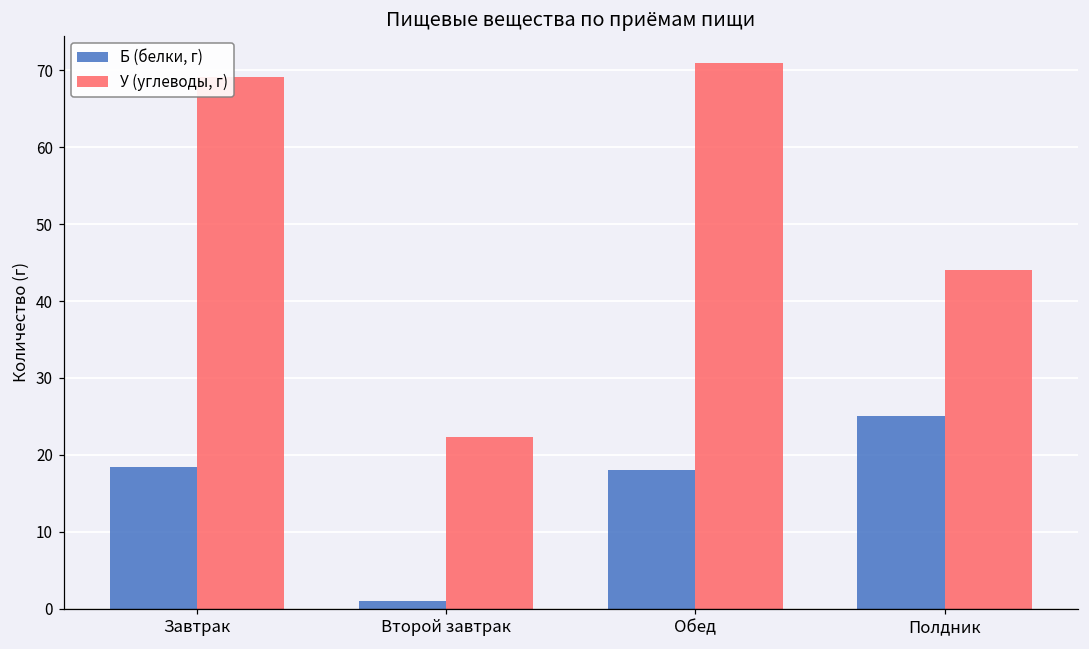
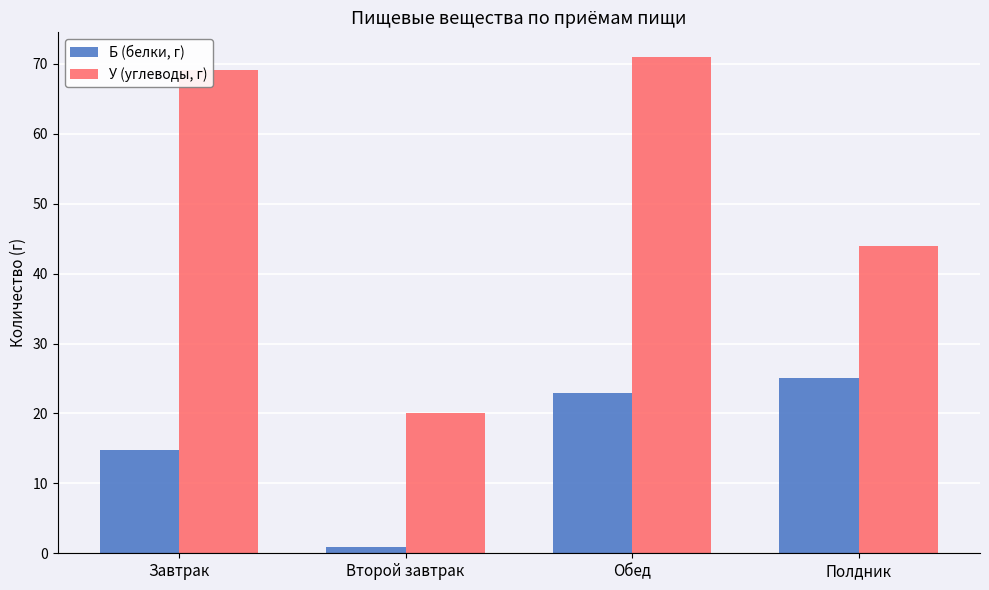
  {
    "Б (белки, г)": {
-     "Завтрак": 18,
+     "Завтрак": 15,
      "Второй завтрак": 1,
-     "Обед": 18,
+     "Обед": 23,
      "Полдник": 25
    },
    "У (углеводы, г)": {
      "Завтрак": 69,
-     "Второй завтрак": 22,
+     "Второй завтрак": 20,
      "Обед": 71,
      "Полдник": 44
    }
  }
